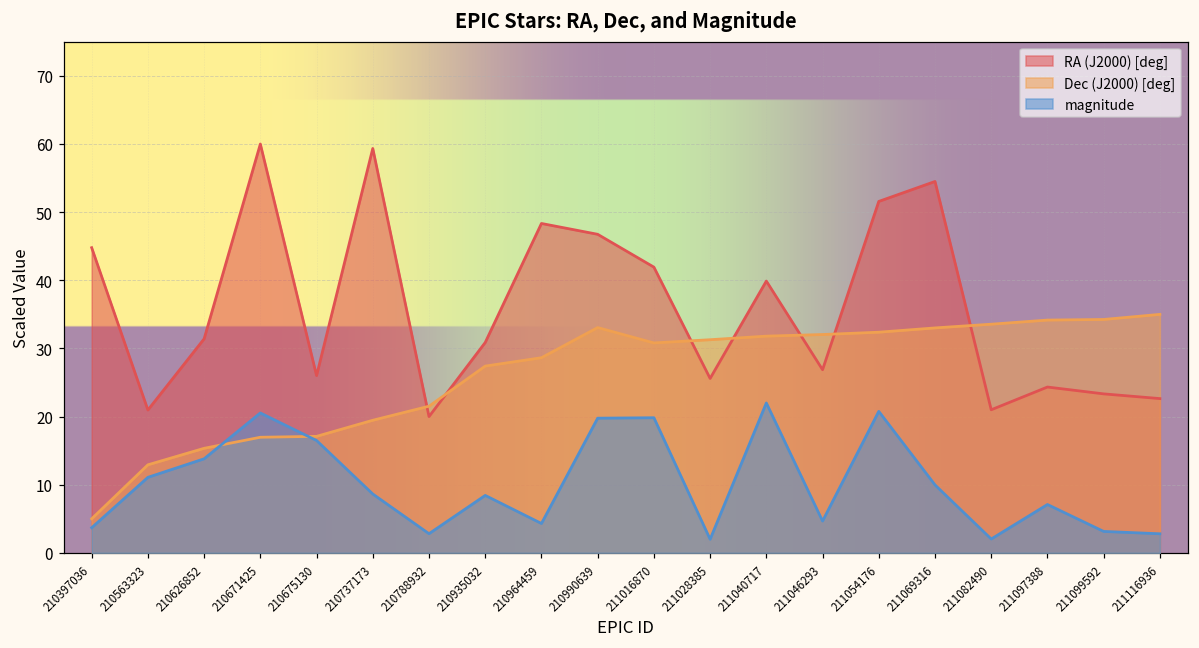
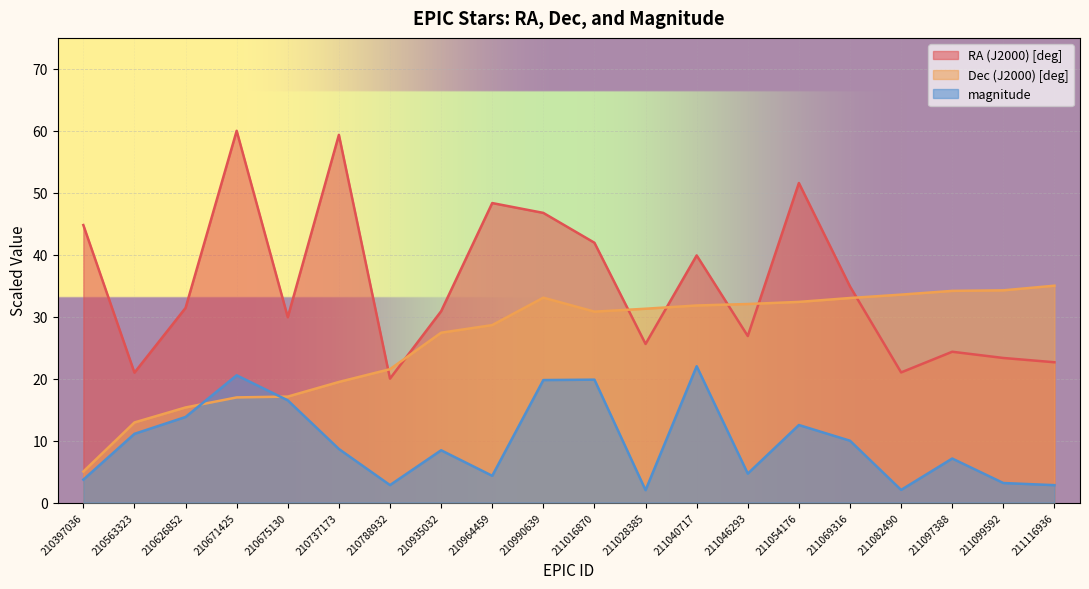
  {
    "RA (J2000) [deg]": {
      "210397036": 45,
      "210563323": 21,
      "210626852": 31,
      "210671425": 60,
-     "210675130": 26,
+     "210675130": 30,
      "210737173": 59,
      "210788932": 20,
      "210935032": 31,
      "210964459": 48,
      "210990639": 47,
      "211016870": 42,
      "211028385": 26,
      "211040717": 40,
      "211046293": 27,
      "211054176": 52,
-     "211069316": 55,
+     "211069316": 35,
      "211082490": 21,
      "211097388": 24,
      "211099592": 23,
      "211116936": 23
    },
    "Dec (J2000) [deg]": {
      "210397036": 5,
      "210563323": 13,
      "210626852": 15,
      "210671425": 17,
      "210675130": 17,
      "210737173": 19,
      "210788932": 22,
      "210935032": 27,
      "210964459": 29,
      "210990639": 33,
      "211016870": 31,
      "211028385": 31,
      "211040717": 32,
      "211046293": 32,
      "211054176": 32,
      "211069316": 33,
      "211082490": 34,
      "211097388": 34,
      "211099592": 34,
      "211116936": 35
    },
    "magnitude": {
      "210397036": 4,
      "210563323": 11,
      "210626852": 14,
      "210671425": 21,
      "210675130": 16,
      "210737173": 9,
      "210788932": 3,
      "210935032": 8,
      "210964459": 4,
      "210990639": 20,
      "211016870": 20,
      "211028385": 2,
      "211040717": 22,
      "211046293": 5,
-     "211054176": 21,
+     "211054176": 13,
      "211069316": 10,
      "211082490": 2,
      "211097388": 7,
      "211099592": 3,
      "211116936": 3
    }
  }
